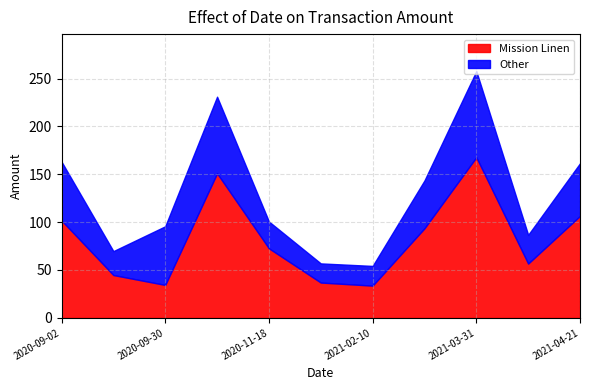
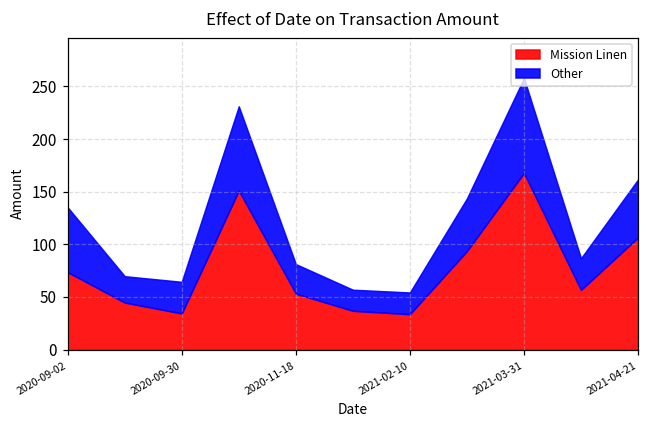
  {
    "Mission Linen": {
-     "2020-09-02": 100,
+     "2020-09-02": 70,
      "2020-09-30": 30,
-     "2020-11-18": 70,
+     "2020-11-18": 50,
      "2021-02-10": 30,
      "2021-03-31": 170,
      "2021-04-21": 110
    },
    "Other": {
      "2020-09-02": 60,
-     "2020-09-30": 60,
+     "2020-09-30": 30,
      "2020-11-18": 30,
      "2021-02-10": 20,
      "2021-04-21": 60
    }
  }
